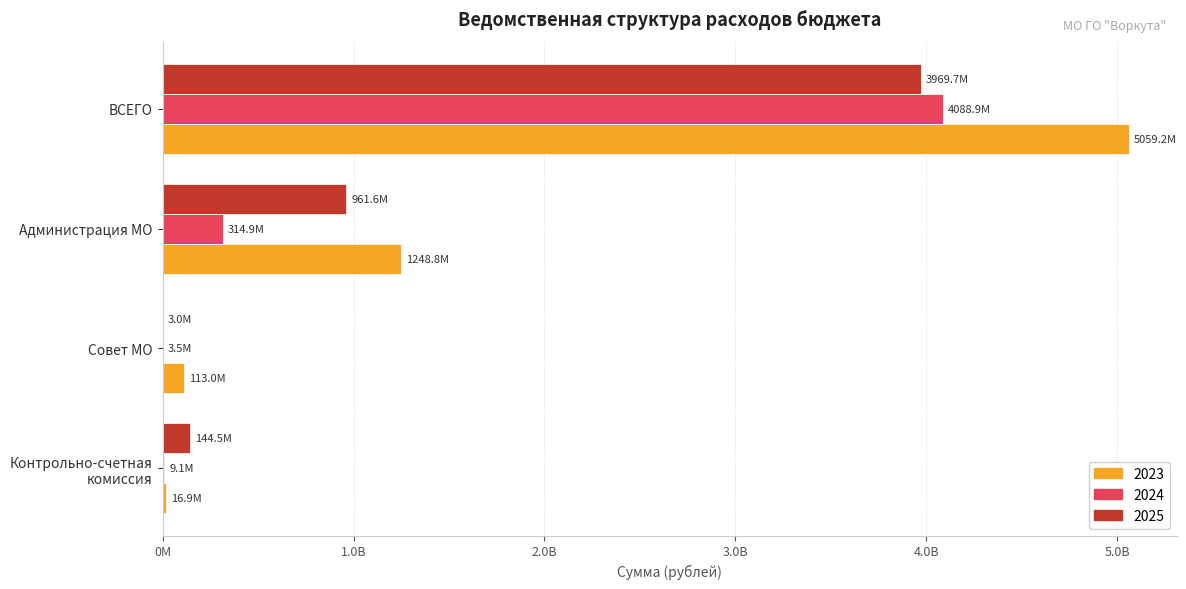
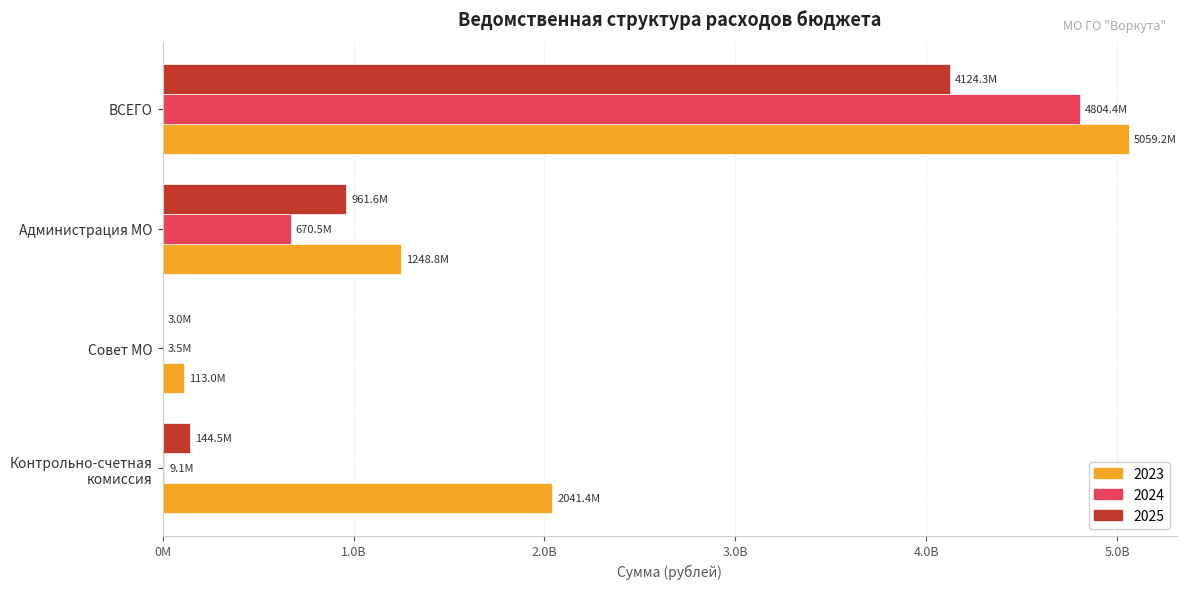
  {
    "2023": {
      "ВСЕГО": "5059.2M",
      "Администрация МО": "1248.8M",
      "Совет МО": "113.0M",
-     "Контрольно-счетная комиссия": "16.9M"
+     "Контрольно-счетная комиссия": "2041.4M"
    },
    "2024": {
-     "ВСЕГО": "4088.9M",
-     "Администрация МО": "314.9M",
+     "ВСЕГО": "4804.4M",
+     "Администрация МО": "670.5M",
      "Совет МО": "3.5M",
      "Контрольно-счетная комиссия": "9.1M"
    },
    "2025": {
-     "ВСЕГО": "3969.7M",
+     "ВСЕГО": "4124.3M",
      "Администрация МО": "961.6M",
      "Совет МО": "3.0M",
      "Контрольно-счетная комиссия": "144.5M"
    }
  }
